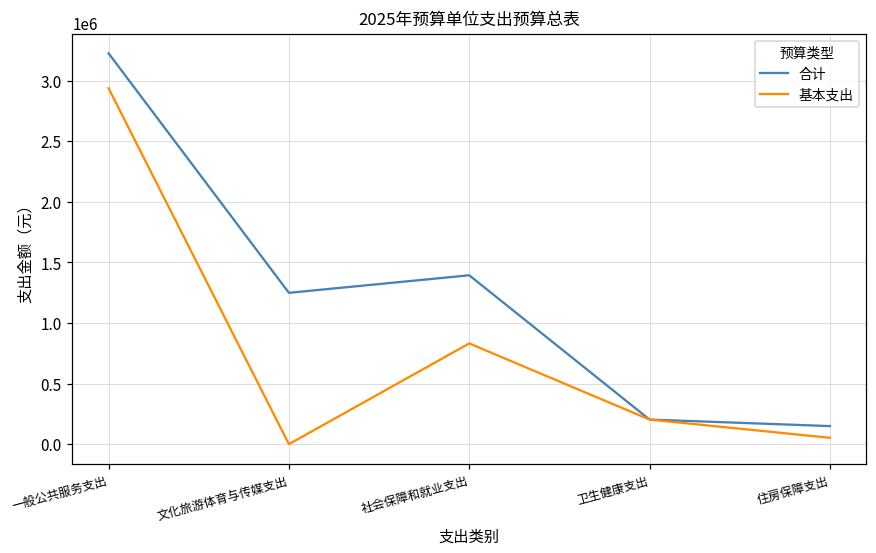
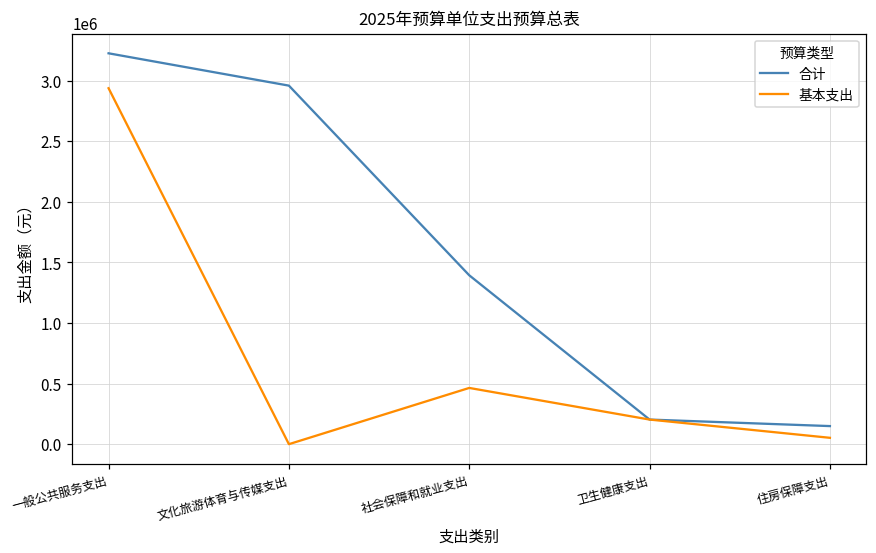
  {
    "合计": {
      "一般公共服务支出": 3230000,
-     "文化旅游体育与传媒支出": 1250000,
+     "文化旅游体育与传媒支出": 2960000,
      "社会保障和就业支出": 1390000,
      "住房保障支出": 150000
    },
    "基本支出": {
      "一般公共服务支出": 2940000,
      "文化旅游体育与传媒支出": 0,
-     "社会保障和就业支出": 830000,
+     "社会保障和就业支出": 460000,
      "住房保障支出": 50000
    }
  }
